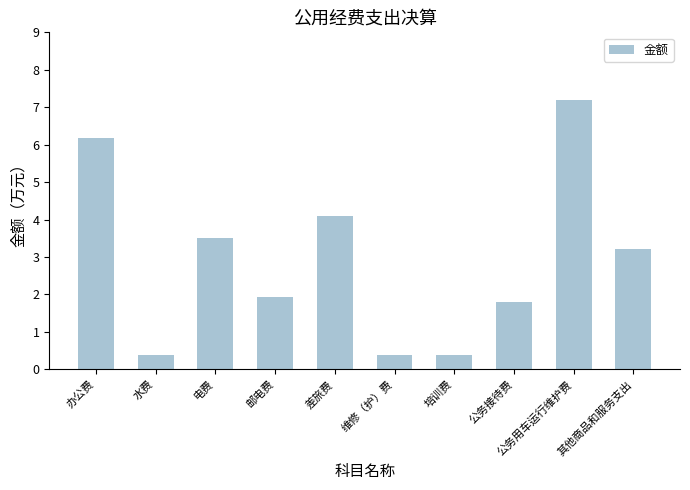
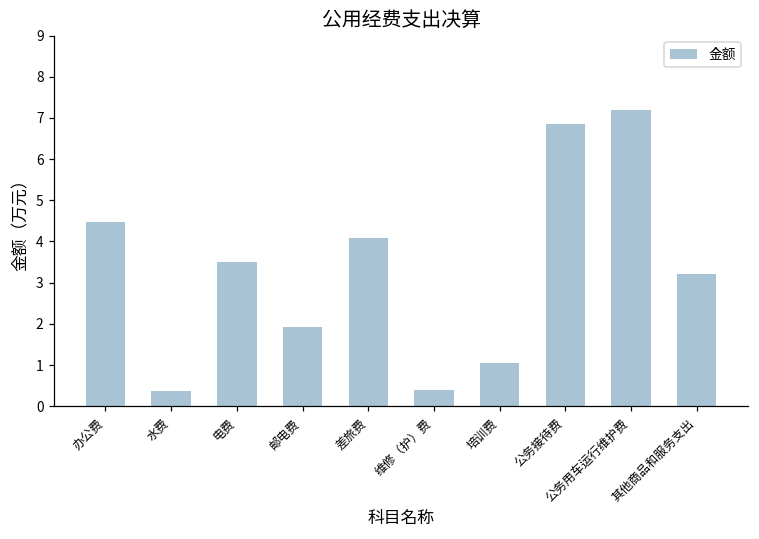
  {
-   "办公费": 6.2,
+   "办公费": 4.5,
    "水费": 0.4,
    "电费": 3.5,
    "邮电费": 1.9,
    "差旅费": 4.1,
    "维修（护）费": 0.4,
-   "培训费": 0.4,
-   "公务接待费": 1.8,
+   "培训费": 1.1,
+   "公务接待费": 6.9,
    "公务用车运行维护费": 7.2,
    "其他商品和服务支出": 3.2
  }
